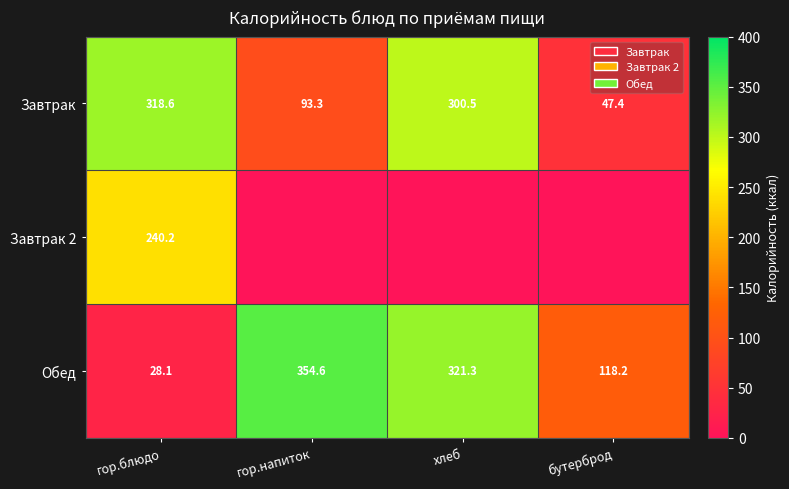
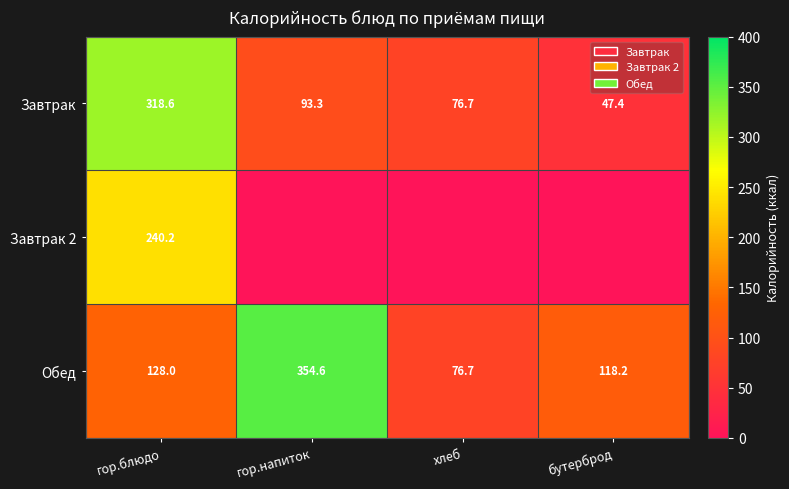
  {
    "Завтрак": {
      "гор.блюдо": 318.6,
      "гор.напиток": 93.3,
-     "хлеб": 300.5,
+     "хлеб": 76.7,
      "бутерброд": 47.4
    },
    "Завтрак 2": {
      "гор.блюдо": 240.2
    },
    "Обед": {
-     "гор.блюдо": 28.1,
+     "гор.блюдо": 128.0,
      "гор.напиток": 354.6,
-     "хлеб": 321.3,
+     "хлеб": 76.7,
      "бутерброд": 118.2
    }
  }
